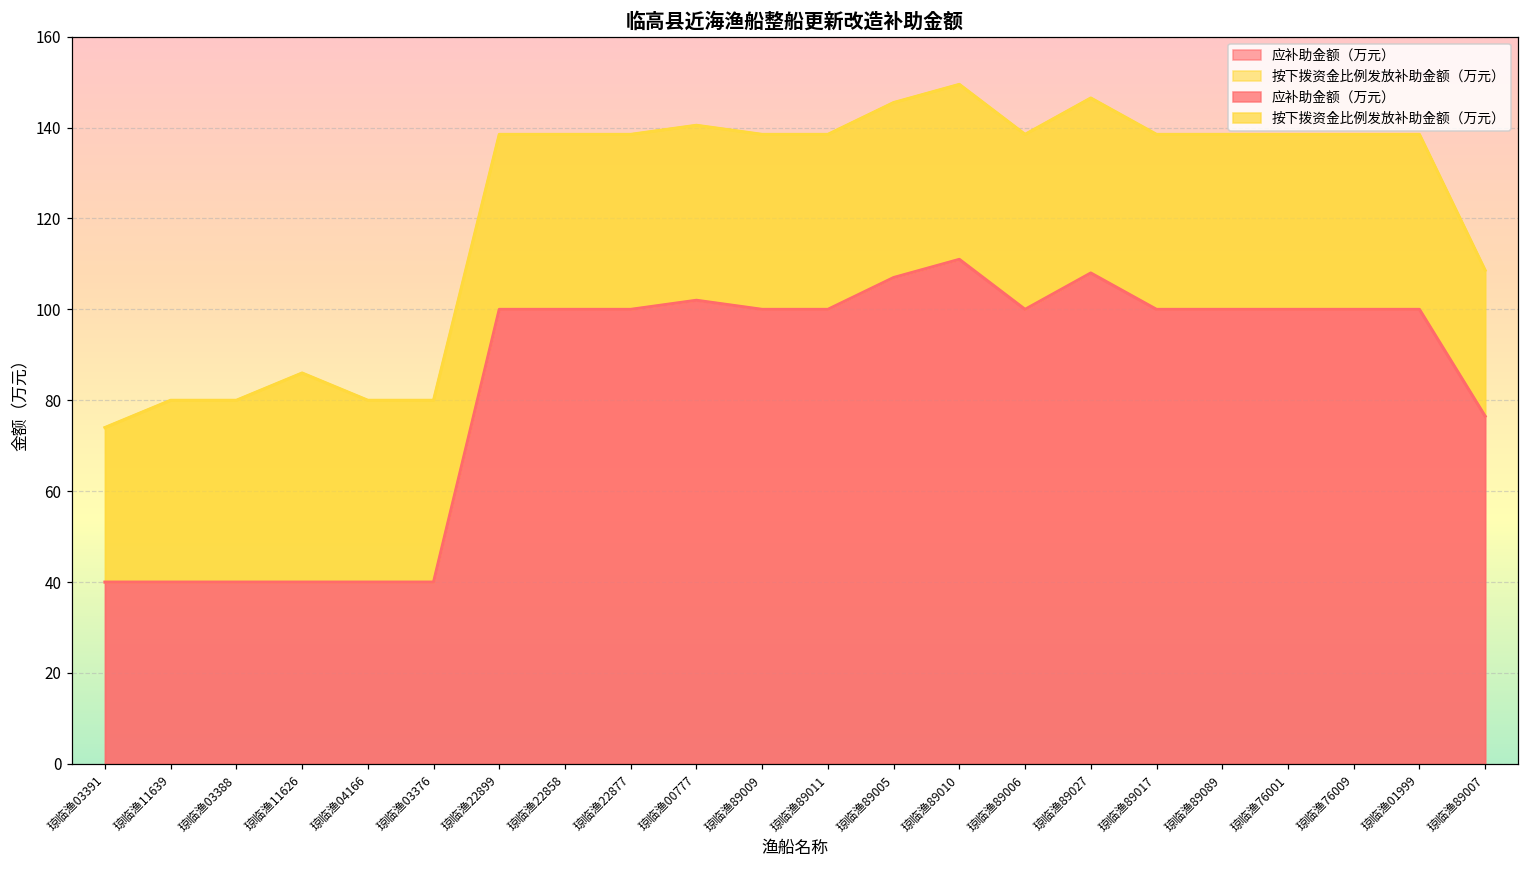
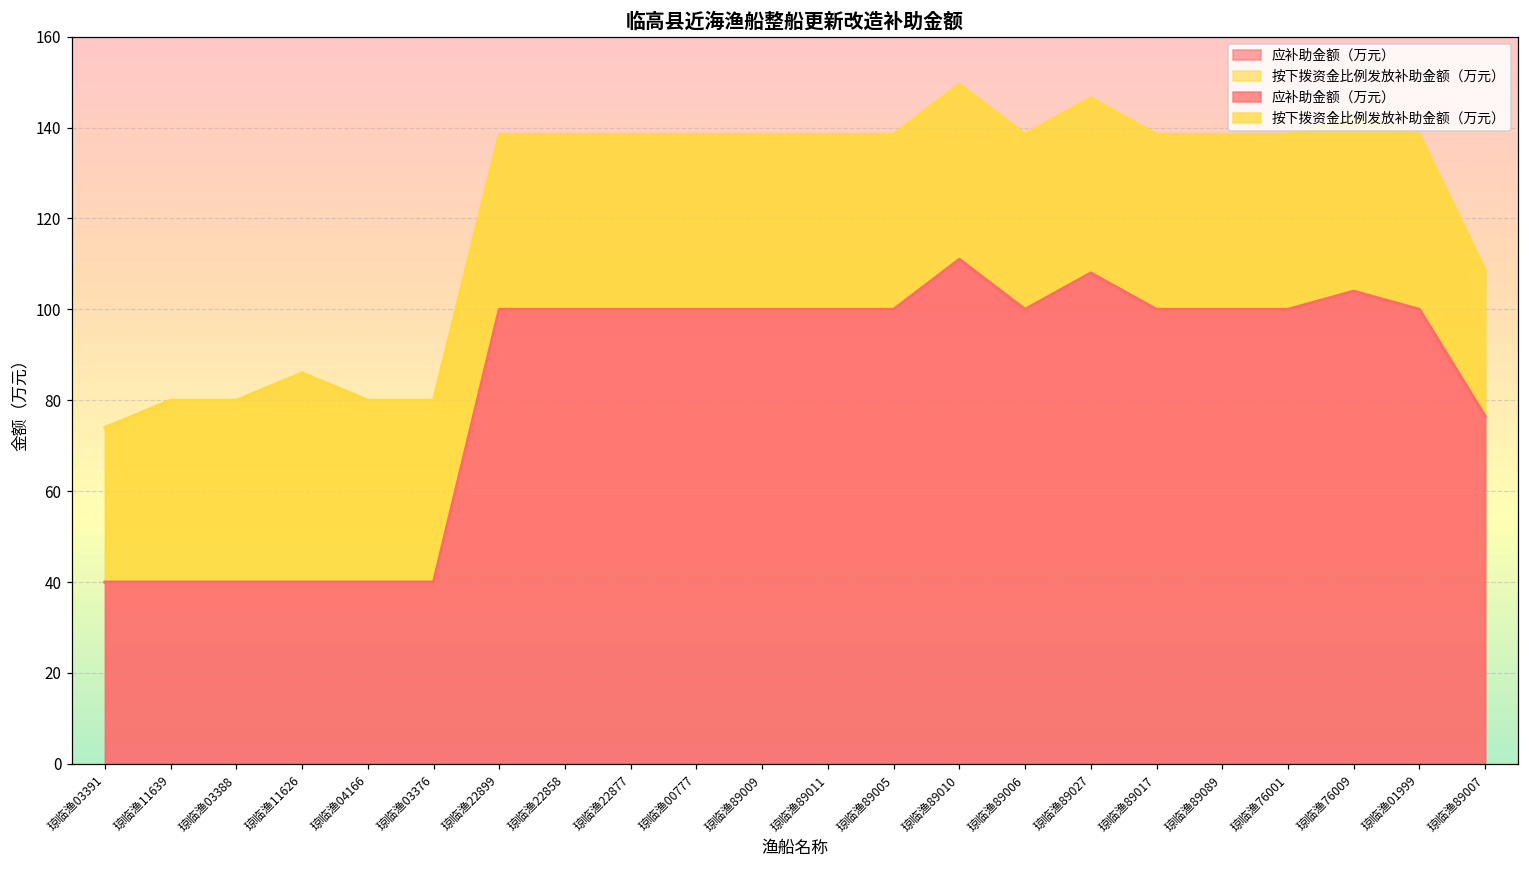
  {
    "应补助金额（万元）": {
      "琼临渔03391": 40,
      "琼临渔11639": 40,
      "琼临渔03388": 40,
      "琼临渔11626": 40,
      "琼临渔04166": 40,
      "琼临渔03376": 40,
      "琼临渔22899": 100,
      "琼临渔22858": 100,
      "琼临渔22877": 100,
-     "琼临渔00777": 102,
+     "琼临渔00777": 100,
      "琼临渔89009": 100,
      "琼临渔89011": 100,
-     "琼临渔89005": 107,
+     "琼临渔89005": 100,
      "琼临渔89010": 111,
      "琼临渔89006": 100,
      "琼临渔89027": 108,
      "琼临渔89017": 100,
      "琼临渔89089": 100,
      "琼临渔76001": 100,
-     "琼临渔76009": 100,
+     "琼临渔76009": 104,
      "琼临渔01999": 100,
      "琼临渔89007": 77
    },
    "按下拨资金比例发放补助金额（万元）": {
      "琼临渔03391": 34,
      "琼临渔11639": 40,
      "琼临渔03388": 40,
      "琼临渔11626": 46,
      "琼临渔04166": 40,
      "琼临渔03376": 40,
      "琼临渔22899": 39,
      "琼临渔22858": 39,
      "琼临渔22877": 39,
      "琼临渔00777": 39,
      "琼临渔89009": 39,
      "琼临渔89011": 39,
      "琼临渔89005": 39,
      "琼临渔89010": 39,
      "琼临渔89006": 39,
      "琼临渔89027": 39,
      "琼临渔89017": 39,
      "琼临渔89089": 39,
      "琼临渔76001": 39,
      "琼临渔01999": 39,
      "琼临渔89007": 32
    }
  }
